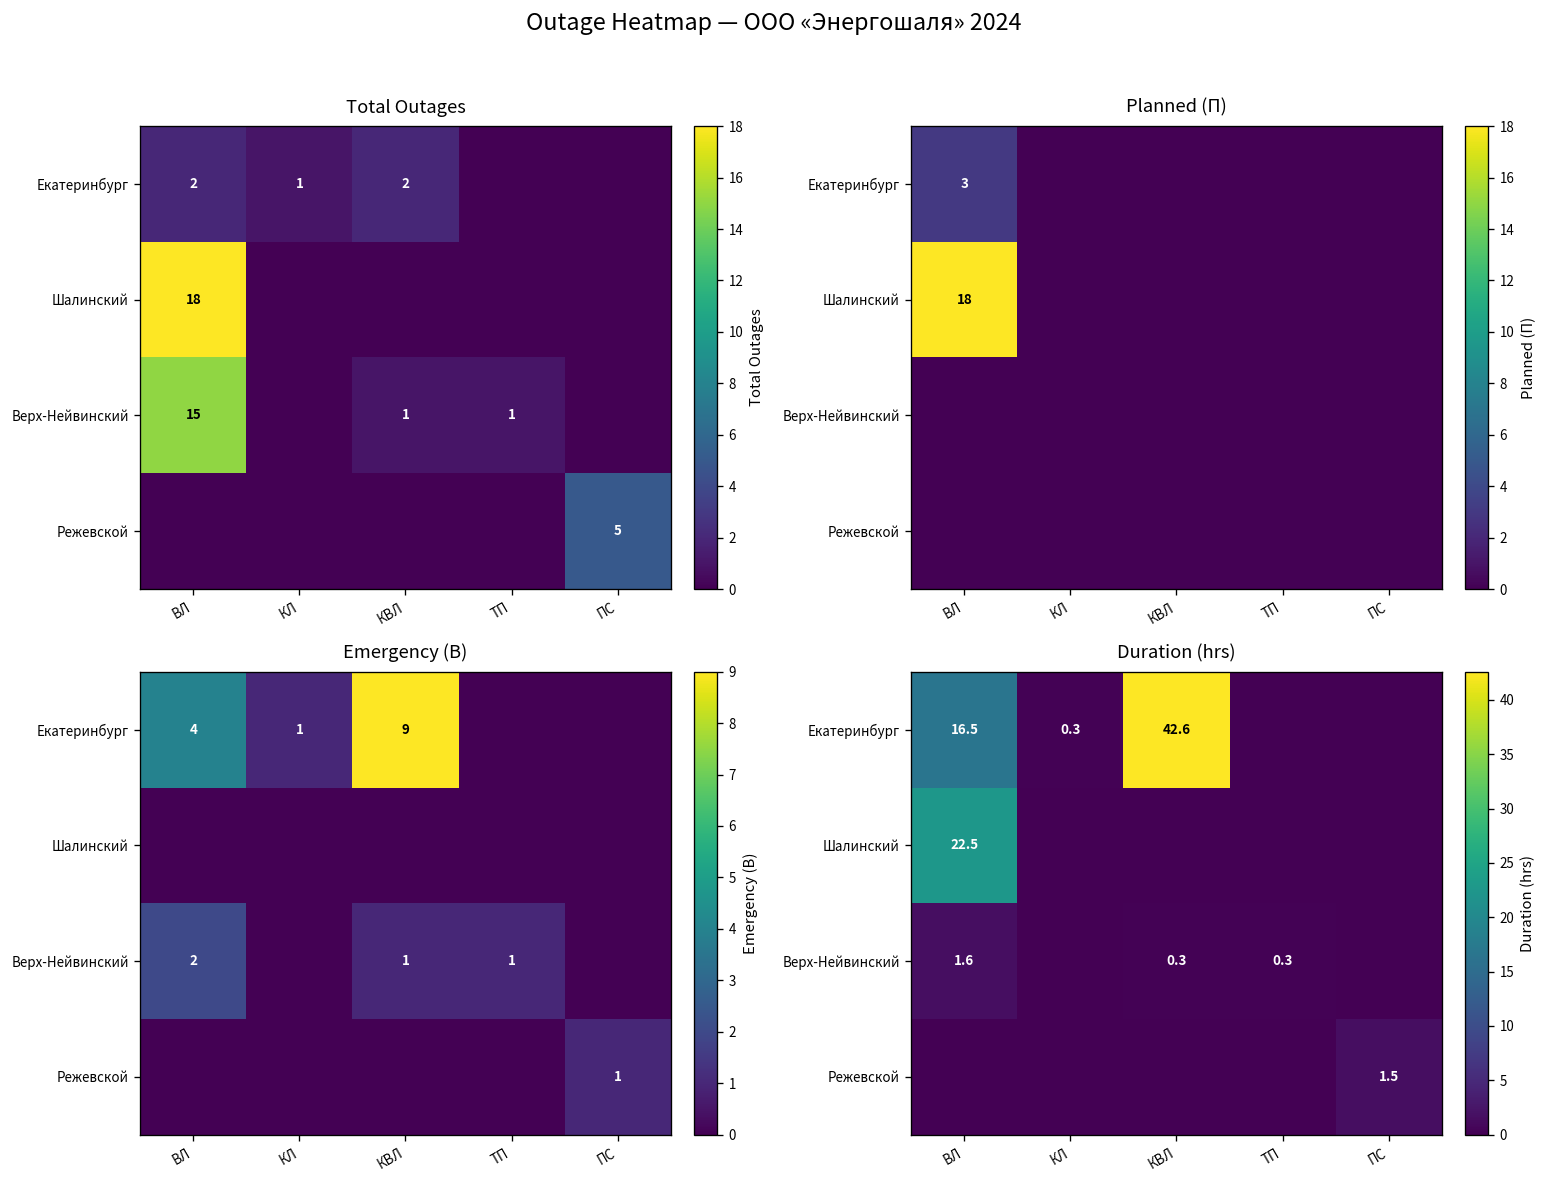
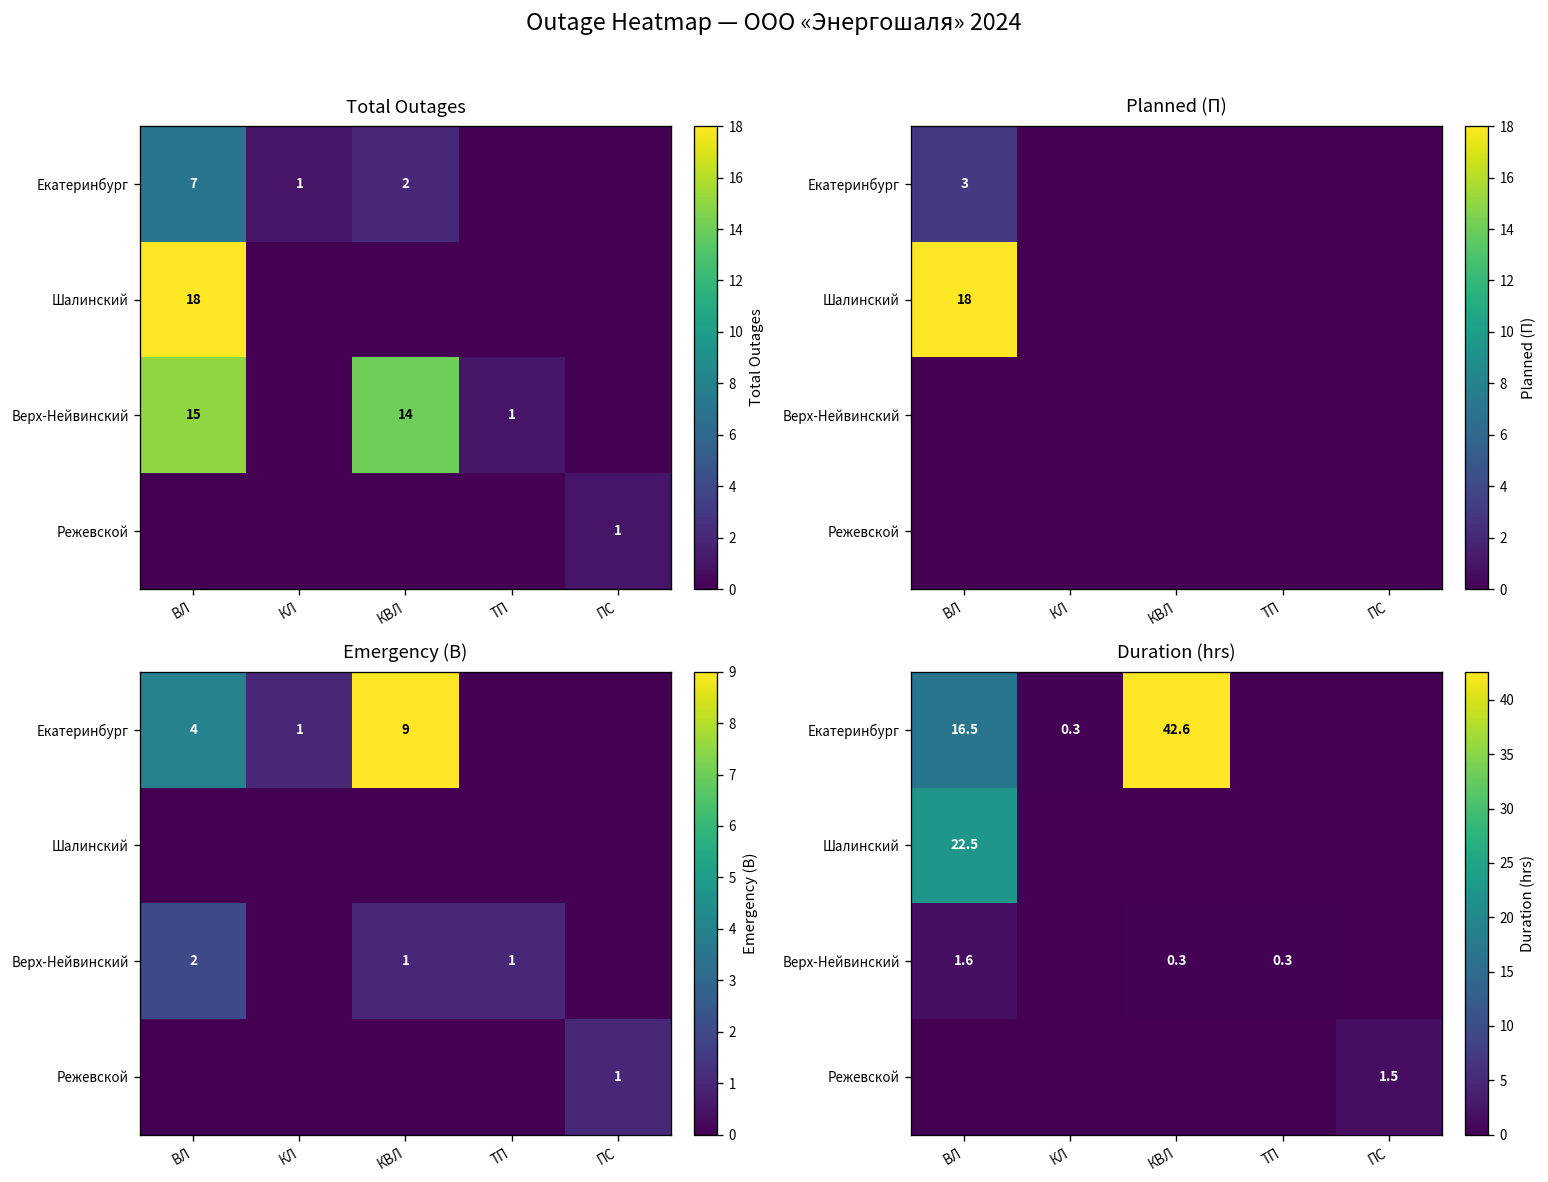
  {
    "Total Outages": {
      "Екатеринбург": {
-       "ВЛ": 2,
+       "ВЛ": 7,
        "КЛ": 1,
        "КВЛ": 2
      },
      "Шалинский": {
        "ВЛ": 18
      },
      "Верх-Нейвинский": {
        "ВЛ": 15,
-       "КВЛ": 1,
+       "КВЛ": 14,
        "ТП": 1
      },
      "Режевской": {
-       "ПС": 5
+       "ПС": 1
      }
    },
    "Planned (П)": {
      "Екатеринбург": {
        "ВЛ": 3
      },
      "Шалинский": {
        "ВЛ": 18
      }
    },
    "Emergency (В)": {
      "Екатеринбург": {
        "ВЛ": 4,
        "КЛ": 1,
        "КВЛ": 9
      },
      "Верх-Нейвинский": {
        "ВЛ": 2,
        "КВЛ": 1,
        "ТП": 1
      },
      "Режевской": {
        "ПС": 1
      }
    },
    "Duration (hrs)": {
      "Екатеринбург": {
        "ВЛ": 16.5,
        "КЛ": 0.3,
        "КВЛ": 42.6
      },
      "Шалинский": {
        "ВЛ": 22.5
      },
      "Верх-Нейвинский": {
        "ВЛ": 1.6,
        "КВЛ": 0.3,
        "ТП": 0.3
      },
      "Режевской": {
        "ПС": 1.5
      }
    }
  }
